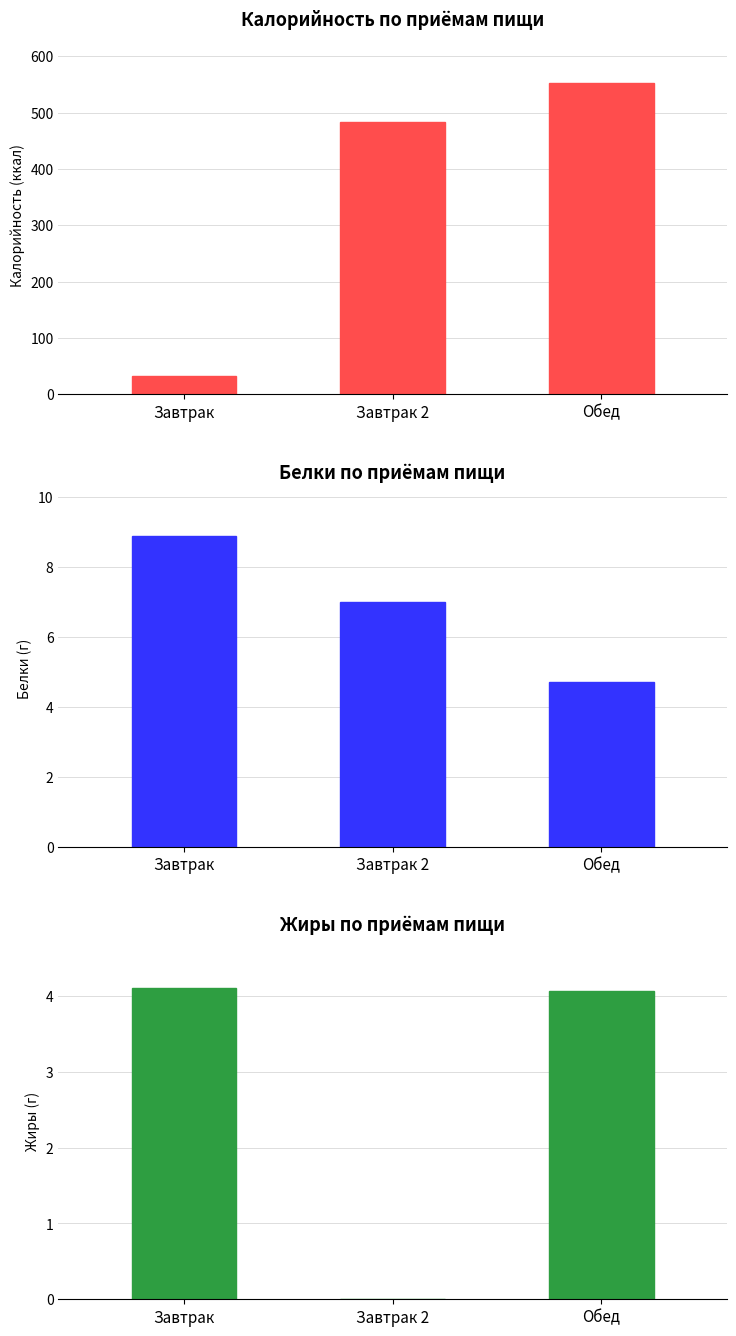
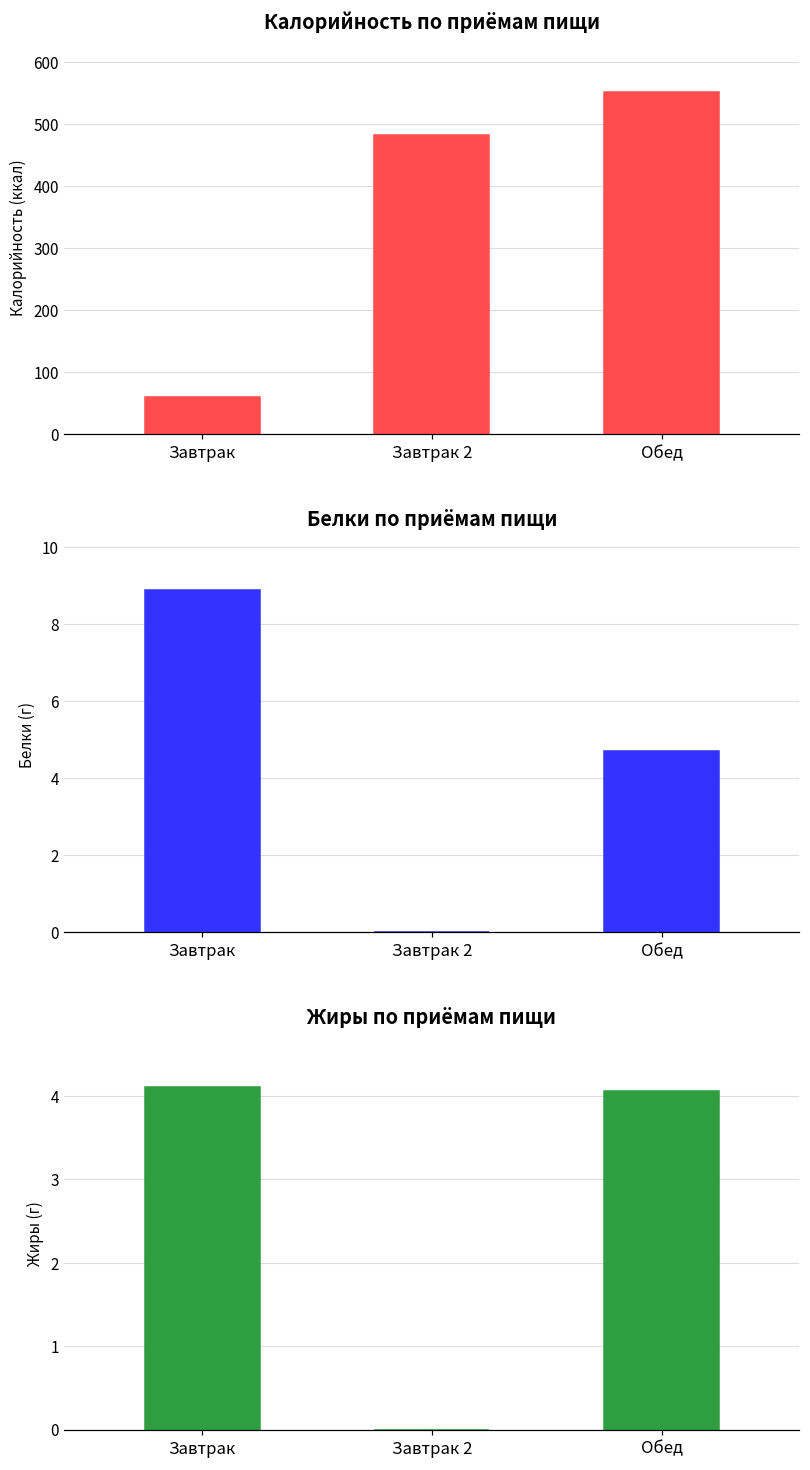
  {
    "Калорийность по приёмам пищи": {
-     "Завтрак": 30,
+     "Завтрак": 60,
      "Завтрак 2": 480,
      "Обед": 550
    },
    "Белки по приёмам пищи": {
      "Завтрак": 8.9,
-     "Завтрак 2": 7,
+     "Завтрак 2": 0,
      "Обед": 4.7
    },
    "Жиры по приёмам пищи": {
      "Завтрак": 4.1,
      "Завтрак 2": 0.0,
      "Обед": 4.1
    }
  }
